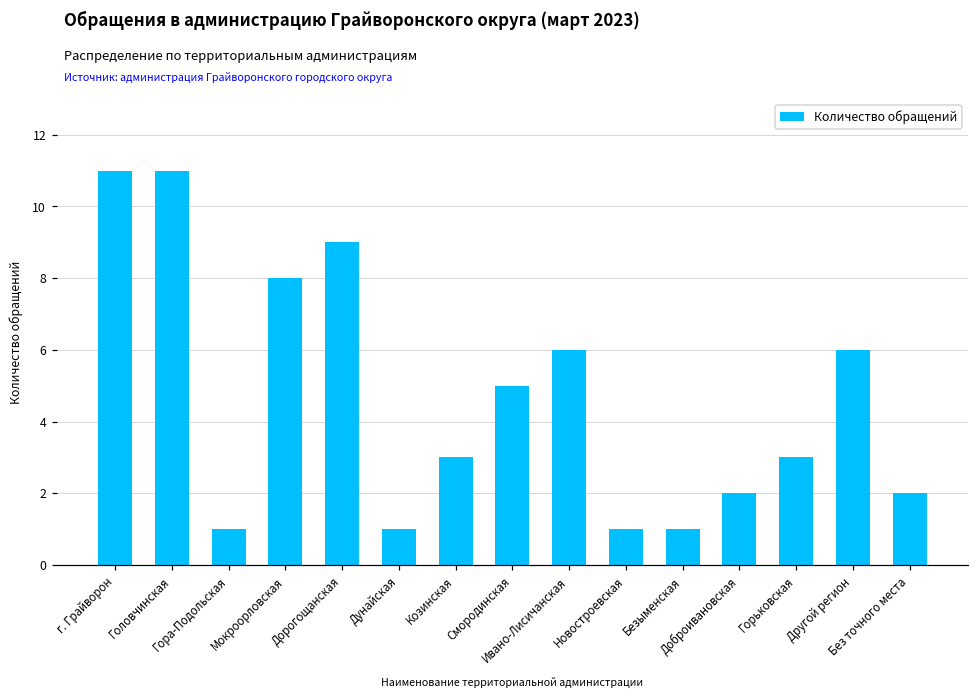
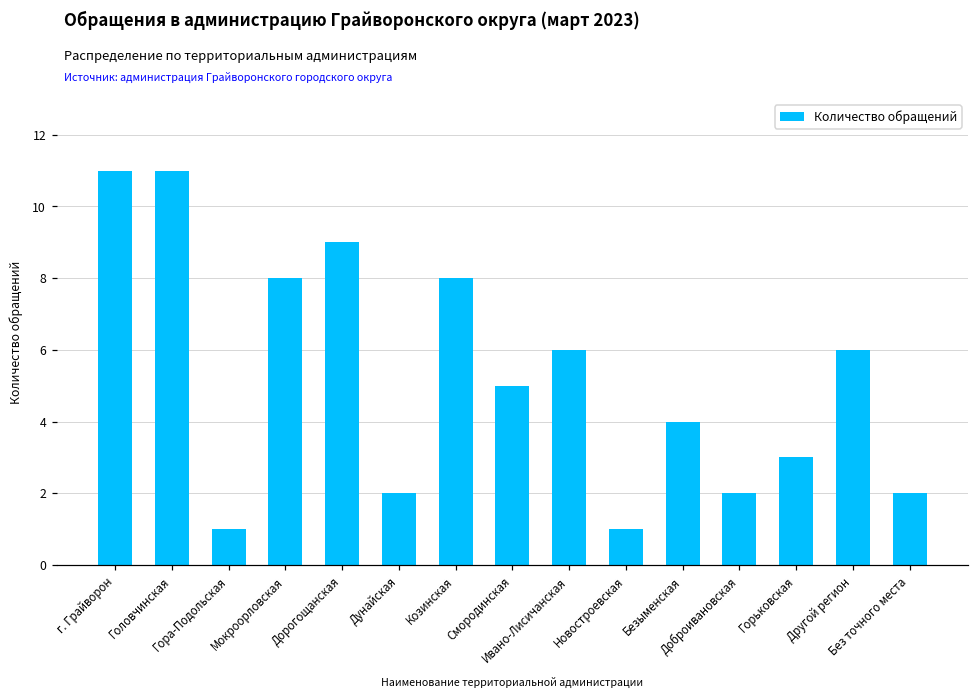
  {
    "г. Грайворон": 11,
    "Головчинская": 11,
    "Гора-Подольская": 1,
    "Мокроорловская": 8,
    "Дорогощанская": 9,
-   "Дунайская": 1,
-   "Козинская": 3,
+   "Дунайская": 2,
+   "Козинская": 8,
    "Смородинская": 5,
    "Ивано-Лисичанская": 6,
    "Новостроевская": 1,
-   "Безыменская": 1,
+   "Безыменская": 4,
    "Доброивановская": 2,
    "Горьковская": 3,
    "Другой регион": 6,
    "Без точного места": 2
  }
